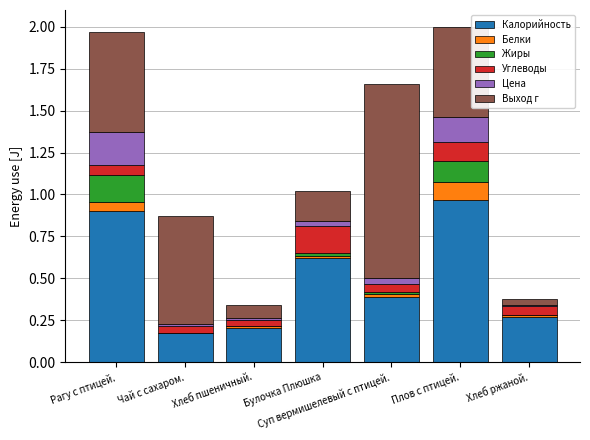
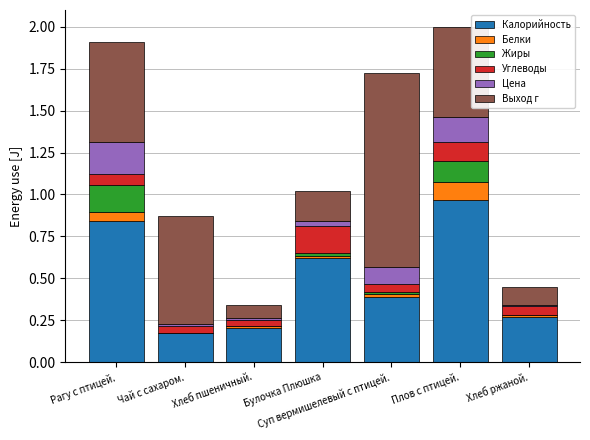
  {
    "Калорийность": {
-     "Рагу с птицей.": 0.90,
+     "Рагу с птицей.": 0.84,
      "Чай с сахаром.": 0.17,
      "Хлеб пшеничный.": 0.21,
      "Булочка Плюшка": 0.62,
      "Суп вермишелевый с птицей.": 0.39,
      "Плов с птицей.": 0.97,
      "Хлеб ржаной.": 0.27
    },
    "Белки": {
      "Рагу с птицей.": 0.05,
      "Чай с сахаром.": 0.00,
      "Булочка Плюшка": 0.01,
      "Суп вермишелевый с птицей.": 0.02,
      "Плов с птицей.": 0.10
    },
    "Жиры": {
      "Рагу с птицей.": 0.16,
      "Чай с сахаром.": 0.00,
      "Булочка Плюшка": 0.01,
      "Суп вермишелевый с птицей.": 0.02,
      "Плов с птицей.": 0.13
    },
    "Углеводы": {
      "Рагу с птицей.": 0.06,
      "Чай с сахаром.": 0.04,
      "Хлеб пшеничный.": 0.04,
      "Булочка Плюшка": 0.16,
      "Суп вермишелевый с птицей.": 0.05,
      "Плов с птицей.": 0.11,
      "Хлеб ржаной.": 0.05
    },
    "Цена": {
      "Рагу с птицей.": 0.20,
      "Булочка Плюшка": 0.03,
-     "Суп вермишелевый с птицей.": 0.04,
+     "Суп вермишелевый с птицей.": 0.10,
      "Плов с птицей.": 0.15
    },
    "Выход г": {
      "Рагу с птицей.": 0.60,
      "Чай с сахаром.": 0.64,
      "Хлеб пшеничный.": 0.07,
      "Булочка Плюшка": 0.18,
      "Суп вермишелевый с птицей.": 1.16,
      "Плов с птицей.": 0.54,
-     "Хлеб ржаной.": 0.03
+     "Хлеб ржаной.": 0.10
    }
  }
